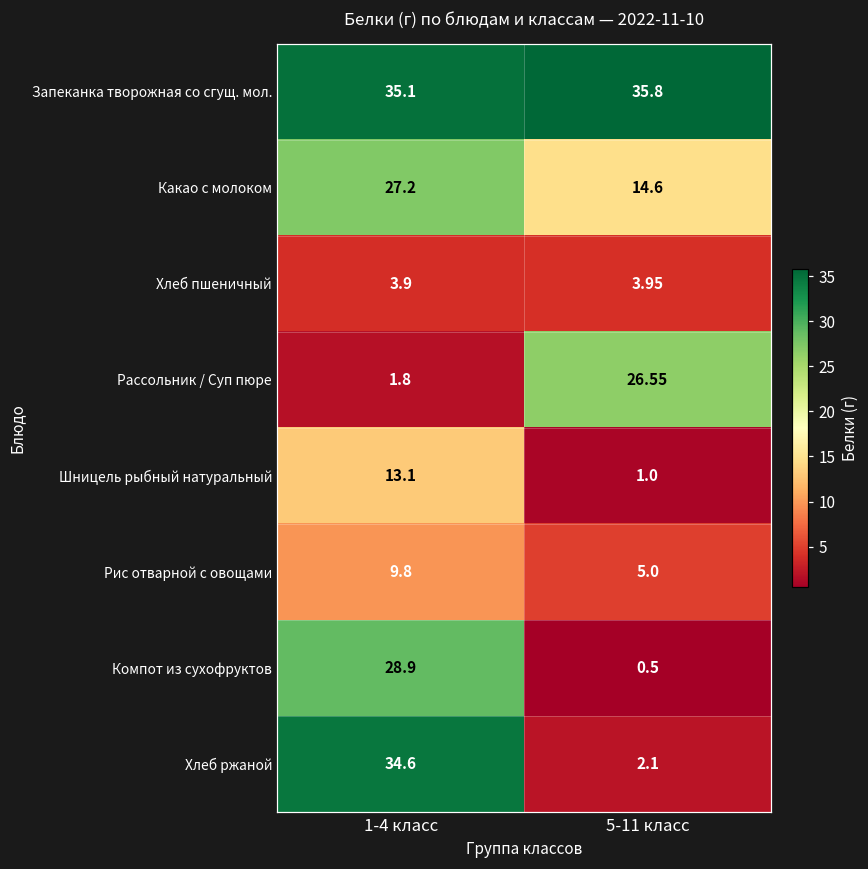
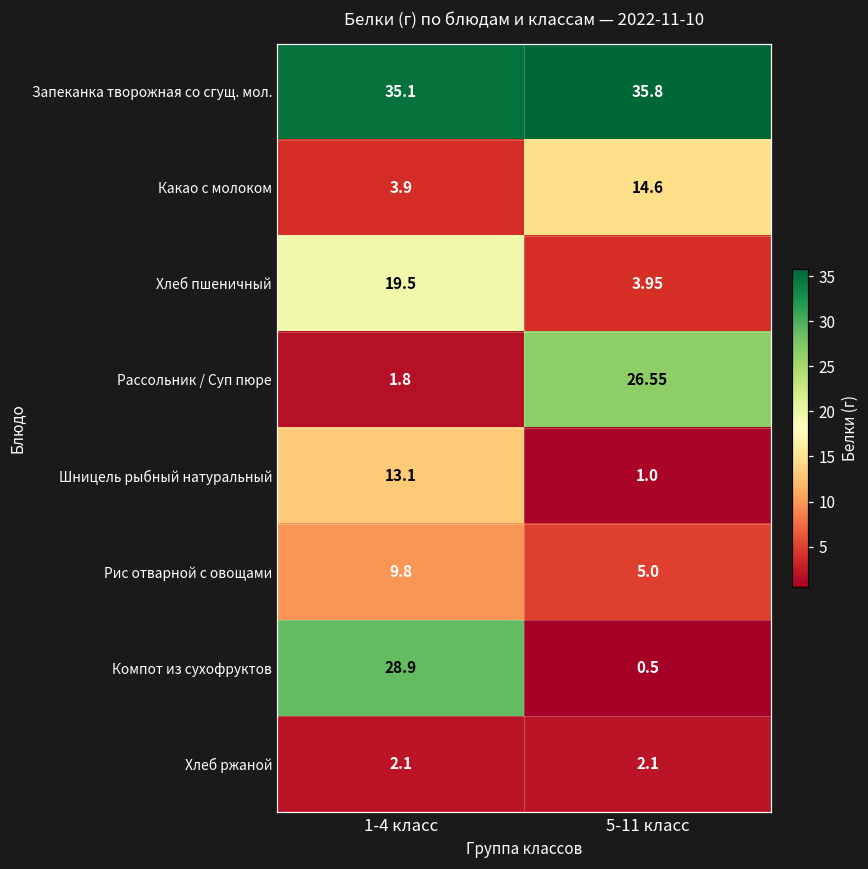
  {
    "Запеканка творожная со сгущ. мол.": {
      "1-4 класс": 35.1,
      "5-11 класс": 35.8
    },
    "Какао с молоком": {
-     "1-4 класс": 27.2,
+     "1-4 класс": 3.9,
      "5-11 класс": 14.6
    },
    "Хлеб пшеничный": {
-     "1-4 класс": 3.9,
+     "1-4 класс": 19.5,
      "5-11 класс": 3.95
    },
    "Рассольник / Суп пюре": {
      "1-4 класс": 1.8,
      "5-11 класс": 26.55
    },
    "Шницель рыбный натуральный": {
      "1-4 класс": 13.1,
      "5-11 класс": 1.0
    },
    "Рис отварной с овощами": {
      "1-4 класс": 9.8,
      "5-11 класс": 5.0
    },
    "Компот из сухофруктов": {
      "1-4 класс": 28.9,
      "5-11 класс": 0.5
    },
    "Хлеб ржаной": {
-     "1-4 класс": 34.6,
+     "1-4 класс": 2.1,
      "5-11 класс": 2.1
    }
  }
